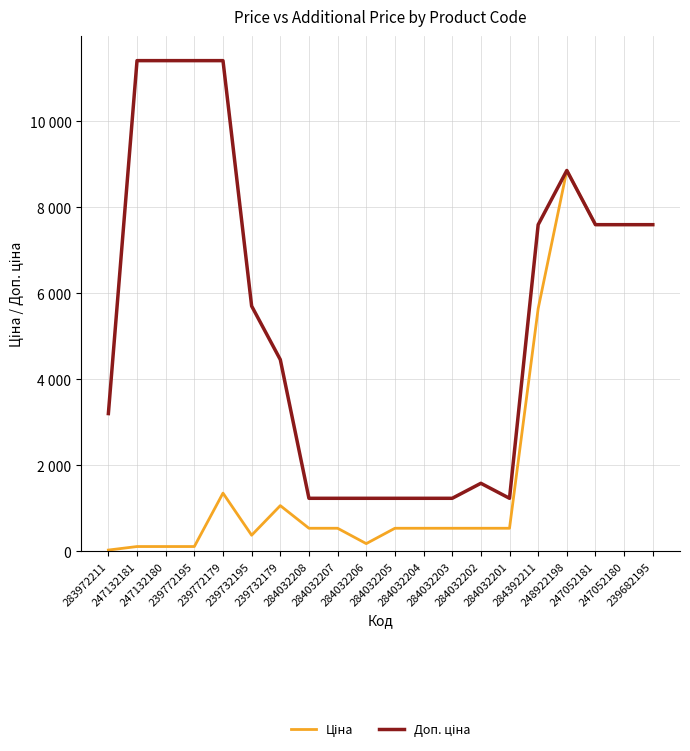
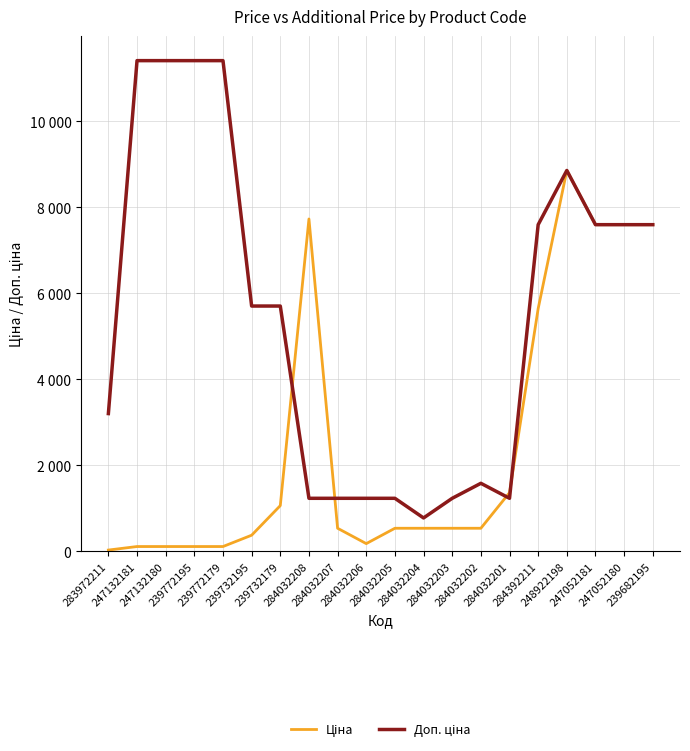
  {
    "Ціна": {
      "283972211": 0,
      "247132181": 100,
      "247132180": 100,
      "239772195": 100,
-     "239772179": 1400,
+     "239772179": 100,
      "239732195": 400,
      "239732179": 1100,
-     "284032208": 500,
+     "284032208": 7700,
      "284032207": 500,
      "284032206": 200,
      "284032205": 500,
      "284032204": 500,
      "284032203": 500,
      "284032202": 500,
-     "284032201": 500,
+     "284032201": 1400,
      "284392211": 5600
    },
    "Доп. ціна": {
      "283972211": 3200,
      "247132181": 11400,
      "247132180": 11400,
      "239772195": 11400,
      "239772179": 11400,
      "239732195": 5700,
-     "239732179": 4500,
+     "239732179": 5700,
      "284032208": 1200,
      "284032207": 1200,
      "284032206": 1200,
      "284032205": 1200,
-     "284032204": 1200,
+     "284032204": 800,
      "284032203": 1200,
      "284032202": 1600,
      "284032201": 1200,
      "284392211": 7600
    }
  }
